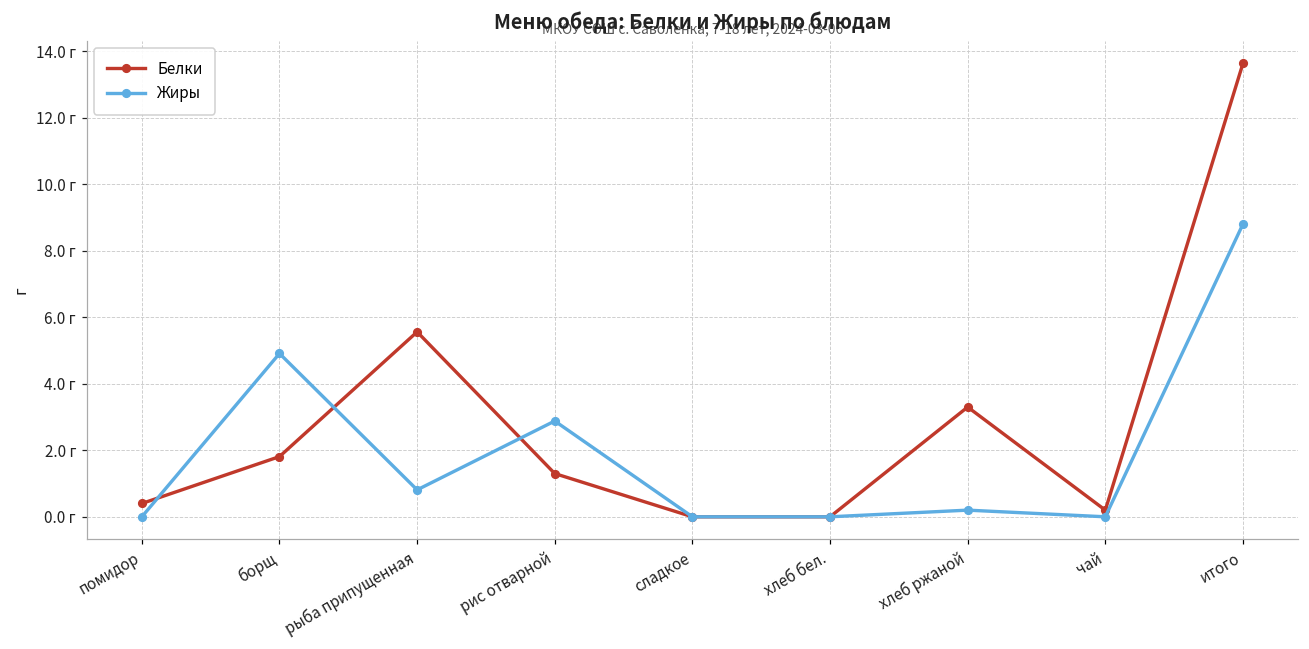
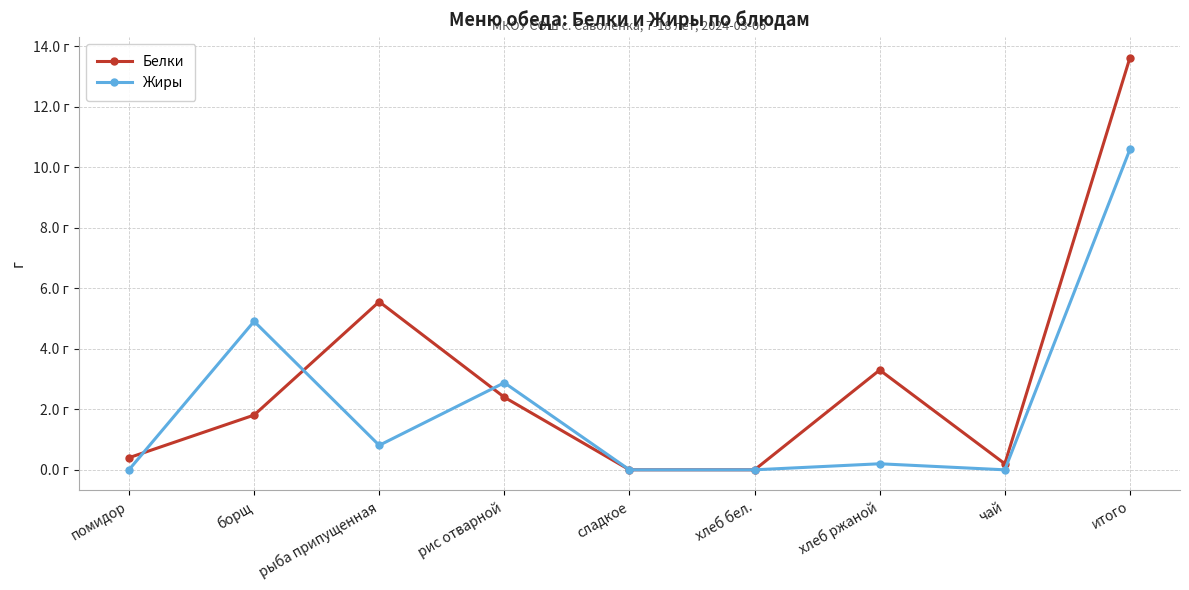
  {
    "Белки": {
      "помидор": "0.4 г",
      "борщ": "1.8 г",
      "рыба припущенная": "5.6 г",
-     "рис отварной": "1.3 г",
+     "рис отварной": "2.4 г",
      "хлеб ржаной": "3.3 г",
      "чай": "0.2 г",
      "итого": "13.6 г"
    },
    "Жиры": {
      "помидор": "0.0 г",
      "борщ": "4.9 г",
      "рыба припущенная": "0.8 г",
      "рис отварной": "2.9 г",
      "хлеб ржаной": "0.2 г",
      "чай": "0.0 г",
-     "итого": "8.8 г"
+     "итого": "10.6 г"
    }
  }
